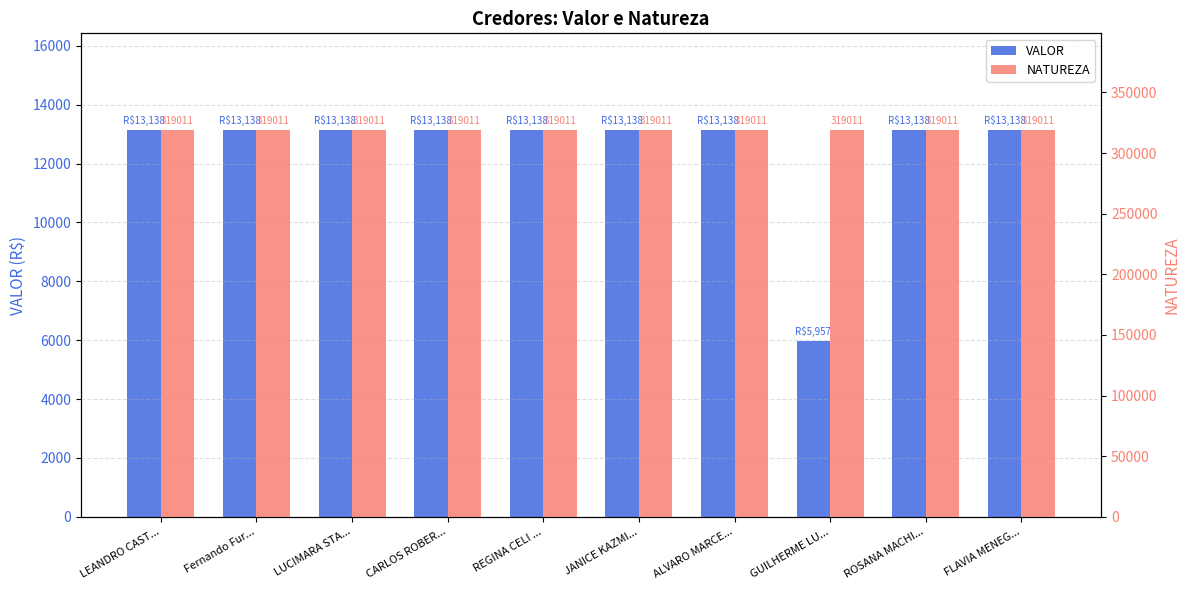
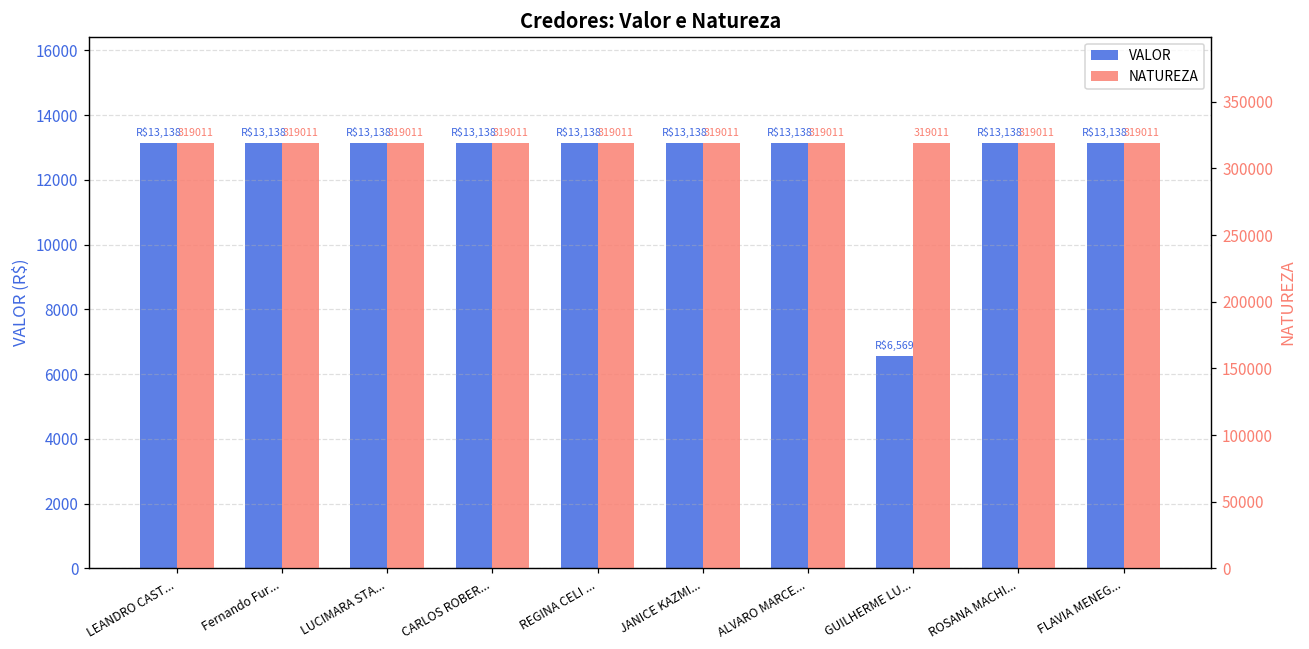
  {
    "VALOR": {
      "LEANDRO CAST...": "$13,138",
      "Fernando Fur...": "$13,138",
      "LUCIMARA STA...": "$13,138",
      "CARLOS ROBER...": "$13,138",
      "REGINA CELI ...": "$13,138",
      "JANICE KAZMI...": "$13,138",
      "ALVARO MARCE...": "$13,138",
-     "GUILHERME LU...": "$5,957",
+     "GUILHERME LU...": "$6,569",
      "ROSANA MACHI...": "$13,138",
      "FLAVIA MENEG...": "$13,138"
    },
    "NATUREZA": {
      "LEANDRO CAST...": "319011",
      "Fernando Fur...": "319011",
      "LUCIMARA STA...": "319011",
      "CARLOS ROBER...": "319011",
      "REGINA CELI ...": "319011",
      "JANICE KAZMI...": "319011",
      "ALVARO MARCE...": "319011",
      "GUILHERME LU...": "319011",
      "ROSANA MACHI...": "319011",
      "FLAVIA MENEG...": "319011"
    }
  }
